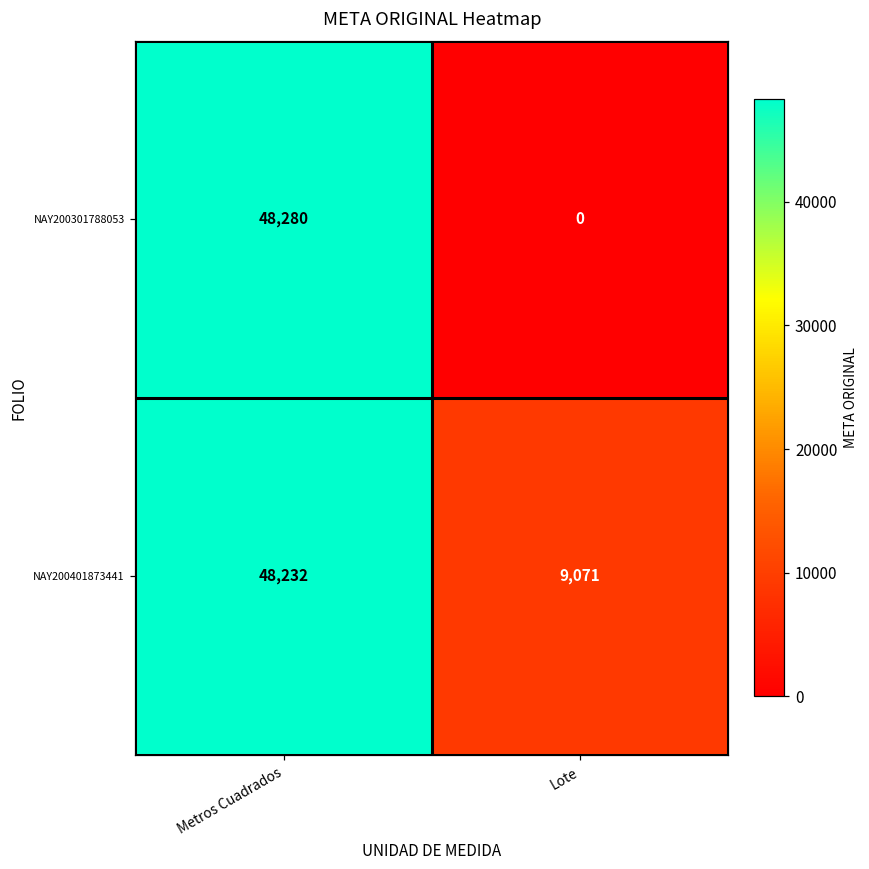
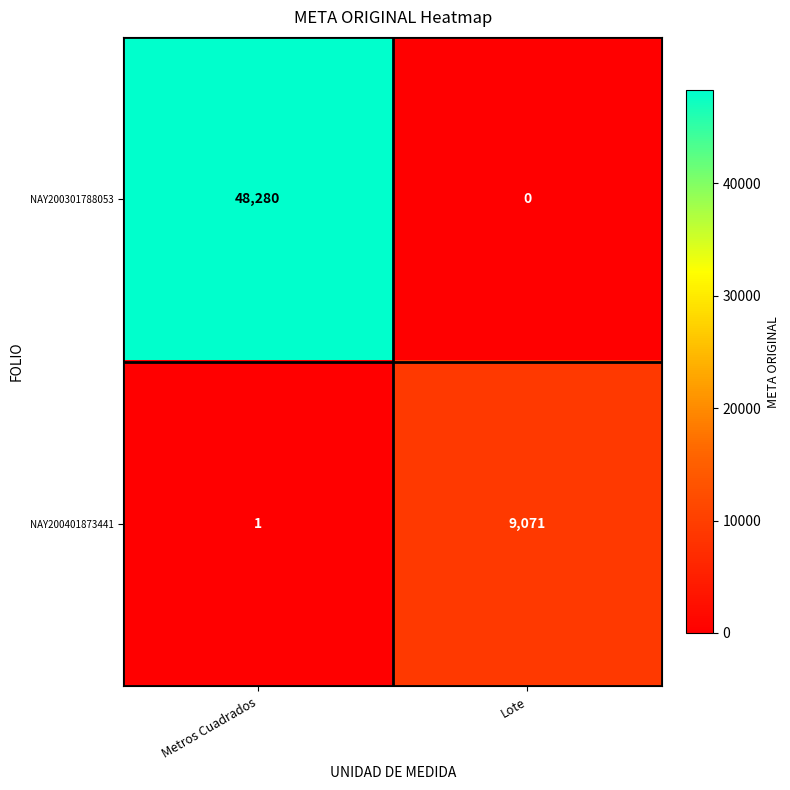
  {
    "NAY200301788053": {
      "Metros Cuadrados": "48,280",
      "Lote": "0"
    },
    "NAY200401873441": {
-     "Metros Cuadrados": "48,232",
+     "Metros Cuadrados": "1",
      "Lote": "9,071"
    }
  }
